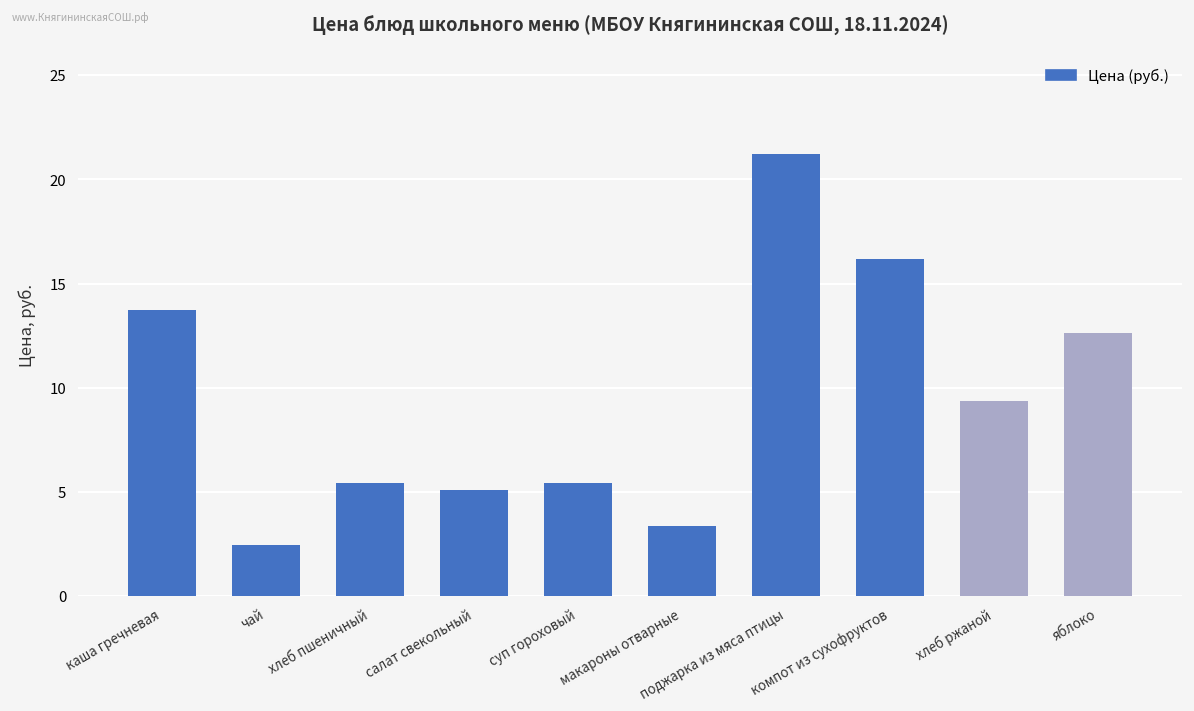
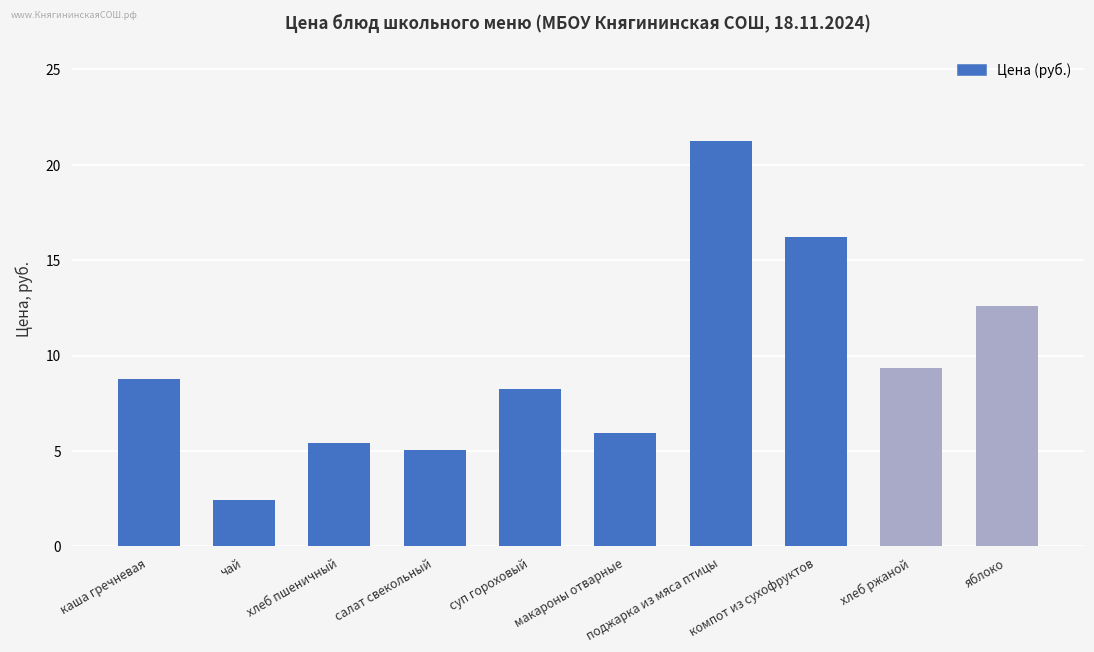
  {
-   "каша гречневая": 13.7,
+   "каша гречневая": 8.8,
    "чай": 2.4,
    "хлеб пшеничный": 5.4,
    "салат свекольный": 5.1,
-   "суп гороховый": 5.4,
-   "макароны отварные": 3.4,
+   "суп гороховый": 8.3,
+   "макароны отварные": 6.0,
    "поджарка из мяса птицы": 21.2,
    "компот из сухофруктов": 16.2,
    "хлеб ржаной": 9.3,
    "яблоко": 12.6
  }
